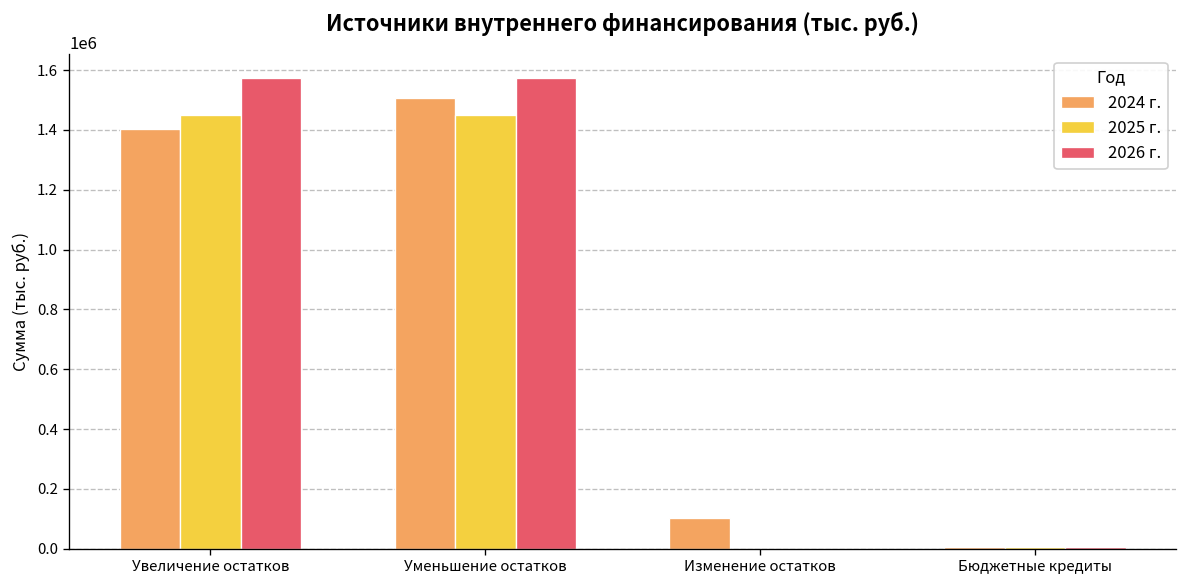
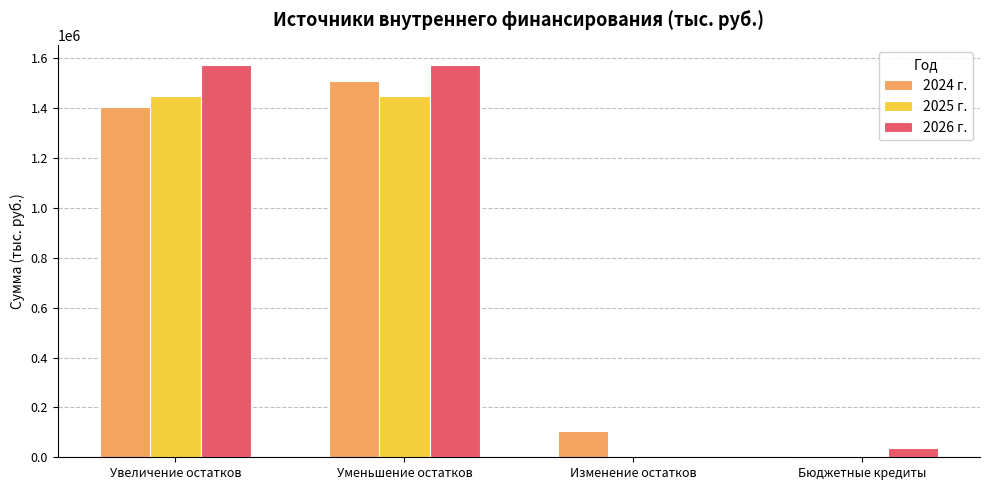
  {
    "2026 г.": {
      "Увеличение остатков": 1570000,
      "Уменьшение остатков": 1570000,
      "Изменение остатков": 0,
-     "Бюджетные кредиты": 10000
+     "Бюджетные кредиты": 40000
    }
  }
